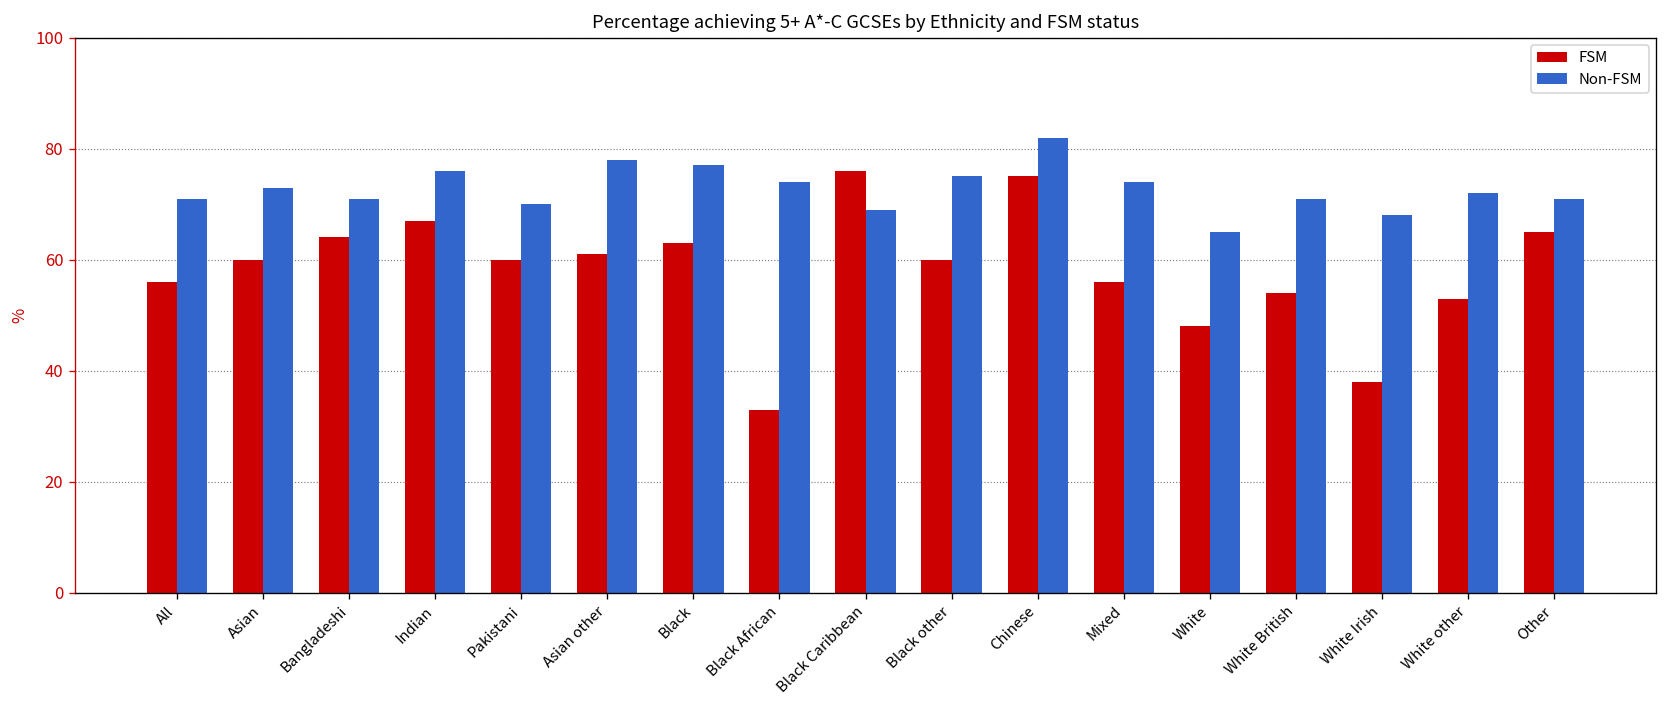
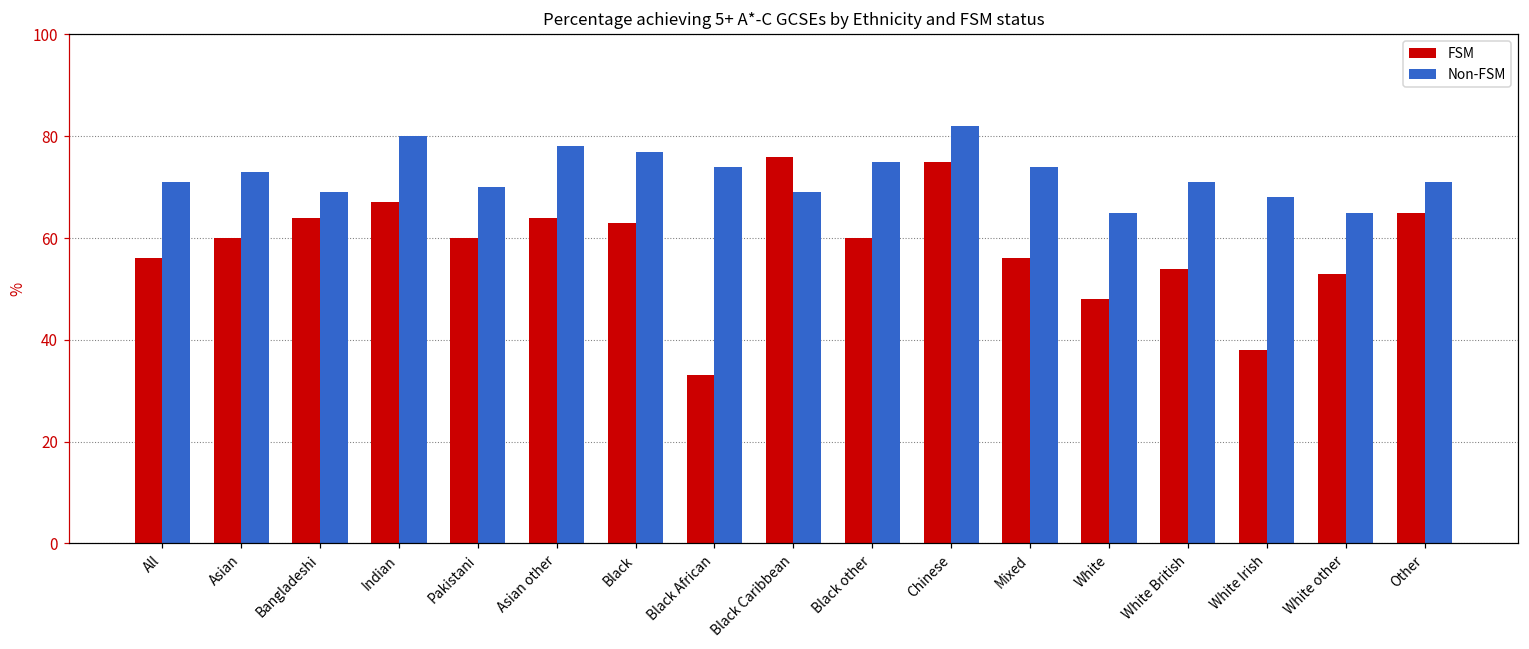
  {
    "FSM": {
      "All": 56,
      "Asian": 60,
      "Bangladeshi": 64,
      "Indian": 67,
      "Pakistani": 60,
-     "Asian other": 61,
+     "Asian other": 64,
      "Black": 63,
      "Black African": 33,
      "Black Caribbean": 76,
      "Black other": 60,
      "Chinese": 75,
      "Mixed": 56,
      "White": 48,
      "White British": 54,
      "White Irish": 38,
      "White other": 53,
      "Other": 65
    },
    "Non-FSM": {
      "All": 71,
      "Asian": 73,
-     "Bangladeshi": 71,
-     "Indian": 76,
+     "Bangladeshi": 69,
+     "Indian": 80,
      "Pakistani": 70,
      "Asian other": 78,
      "Black": 77,
      "Black African": 74,
      "Black Caribbean": 69,
      "Black other": 75,
      "Chinese": 82,
      "Mixed": 74,
      "White": 65,
      "White British": 71,
      "White Irish": 68,
-     "White other": 72,
+     "White other": 65,
      "Other": 71
    }
  }
